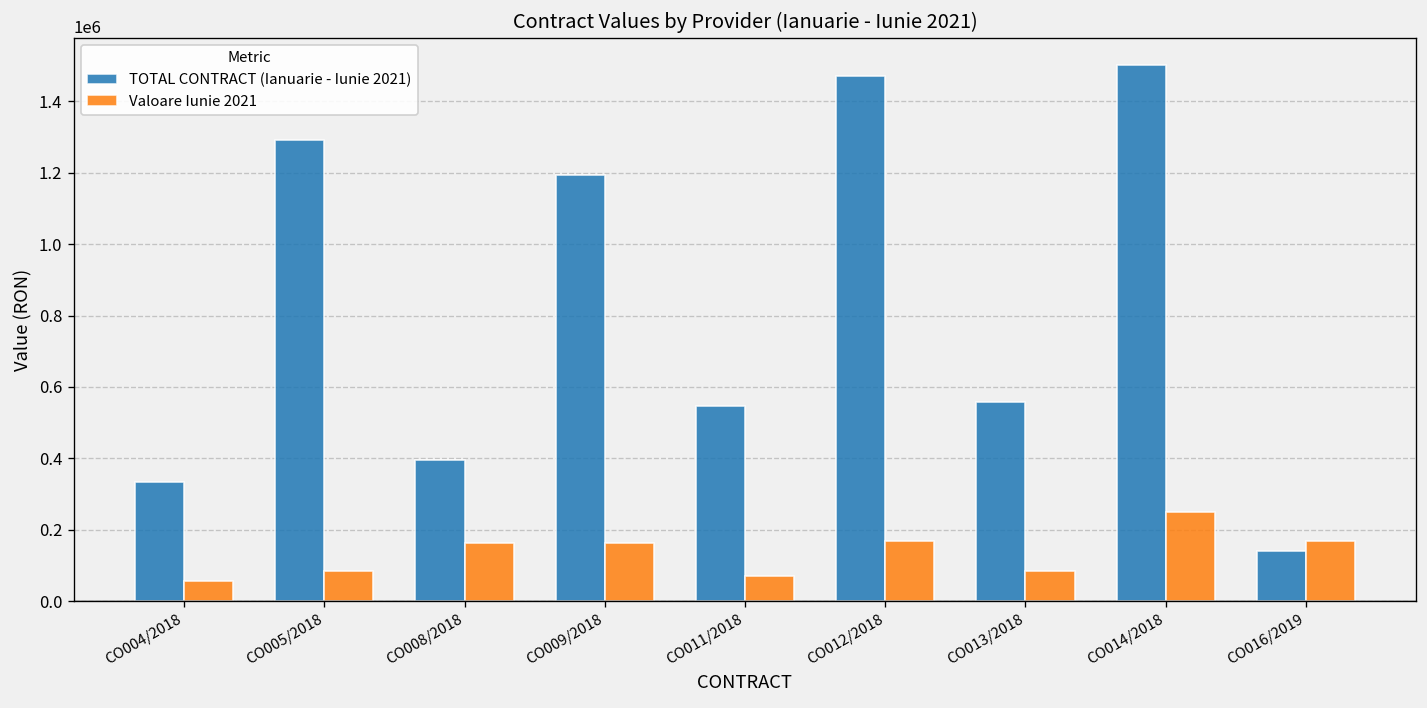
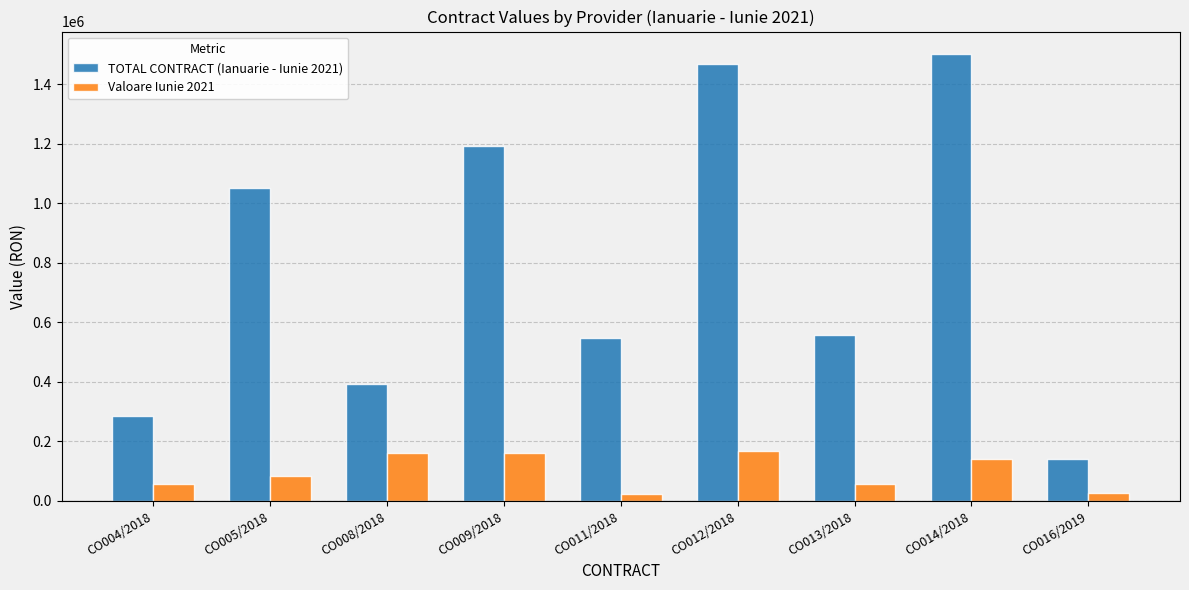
  {
    "TOTAL CONTRACT (Ianuarie - Iunie 2021)": {
-     "CO004/2018": 330000,
-     "CO005/2018": 1290000,
+     "CO004/2018": 290000,
+     "CO005/2018": 1050000,
      "CO008/2018": 390000,
      "CO009/2018": 1190000,
      "CO011/2018": 550000,
      "CO012/2018": 1470000,
      "CO013/2018": 560000,
      "CO014/2018": 1500000,
      "CO016/2019": 140000
    },
    "Valoare Iunie 2021": {
      "CO004/2018": 60000,
      "CO005/2018": 80000,
      "CO008/2018": 160000,
      "CO009/2018": 160000,
-     "CO011/2018": 70000,
+     "CO011/2018": 20000,
      "CO012/2018": 170000,
-     "CO013/2018": 80000,
-     "CO014/2018": 250000,
-     "CO016/2019": 170000
+     "CO013/2018": 60000,
+     "CO014/2018": 140000,
+     "CO016/2019": 30000
    }
  }
